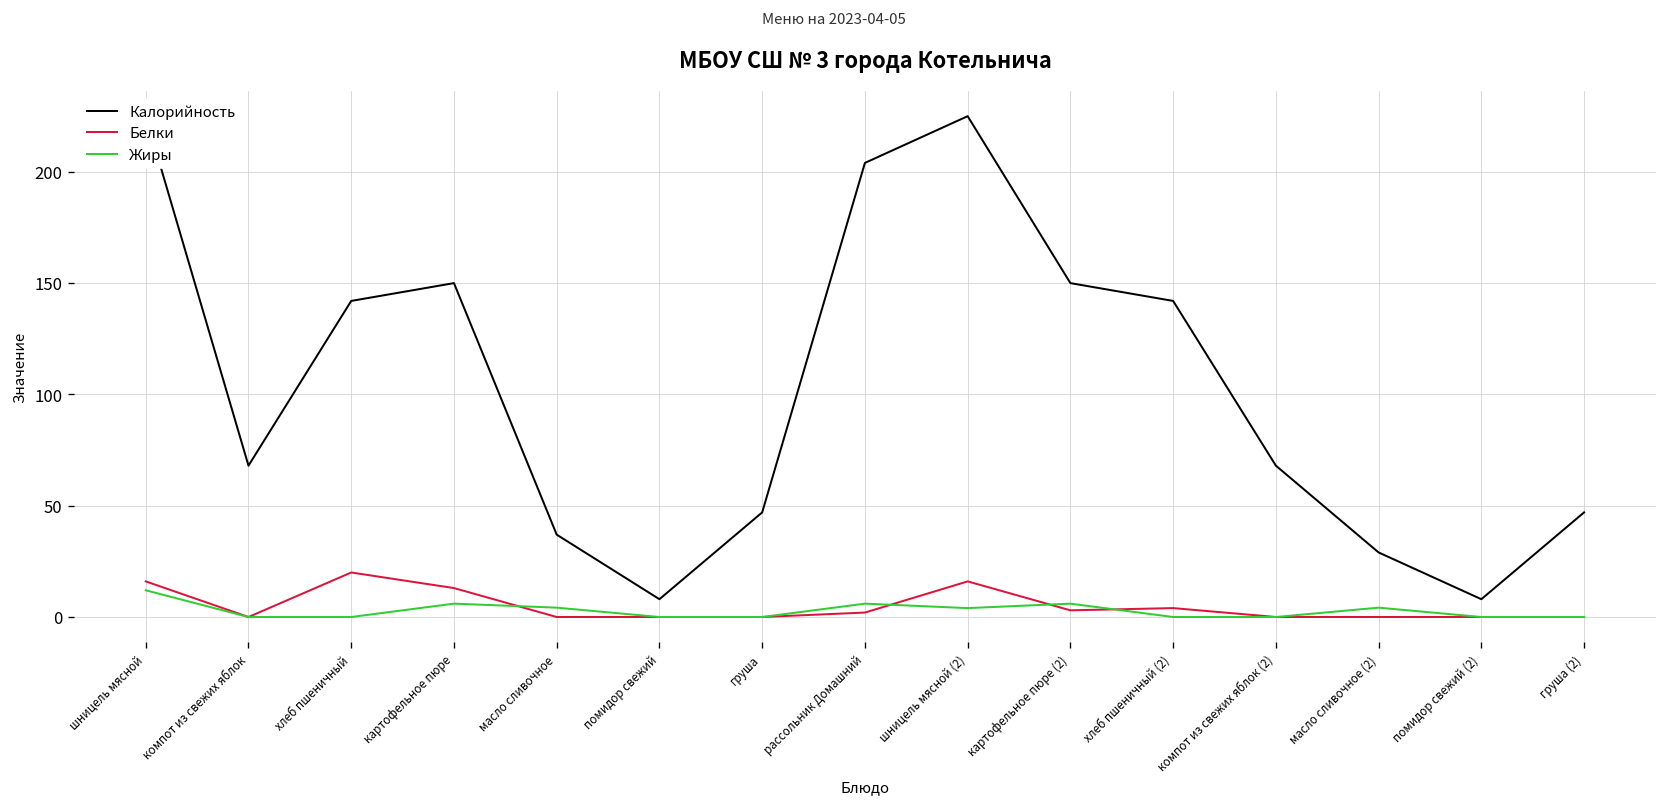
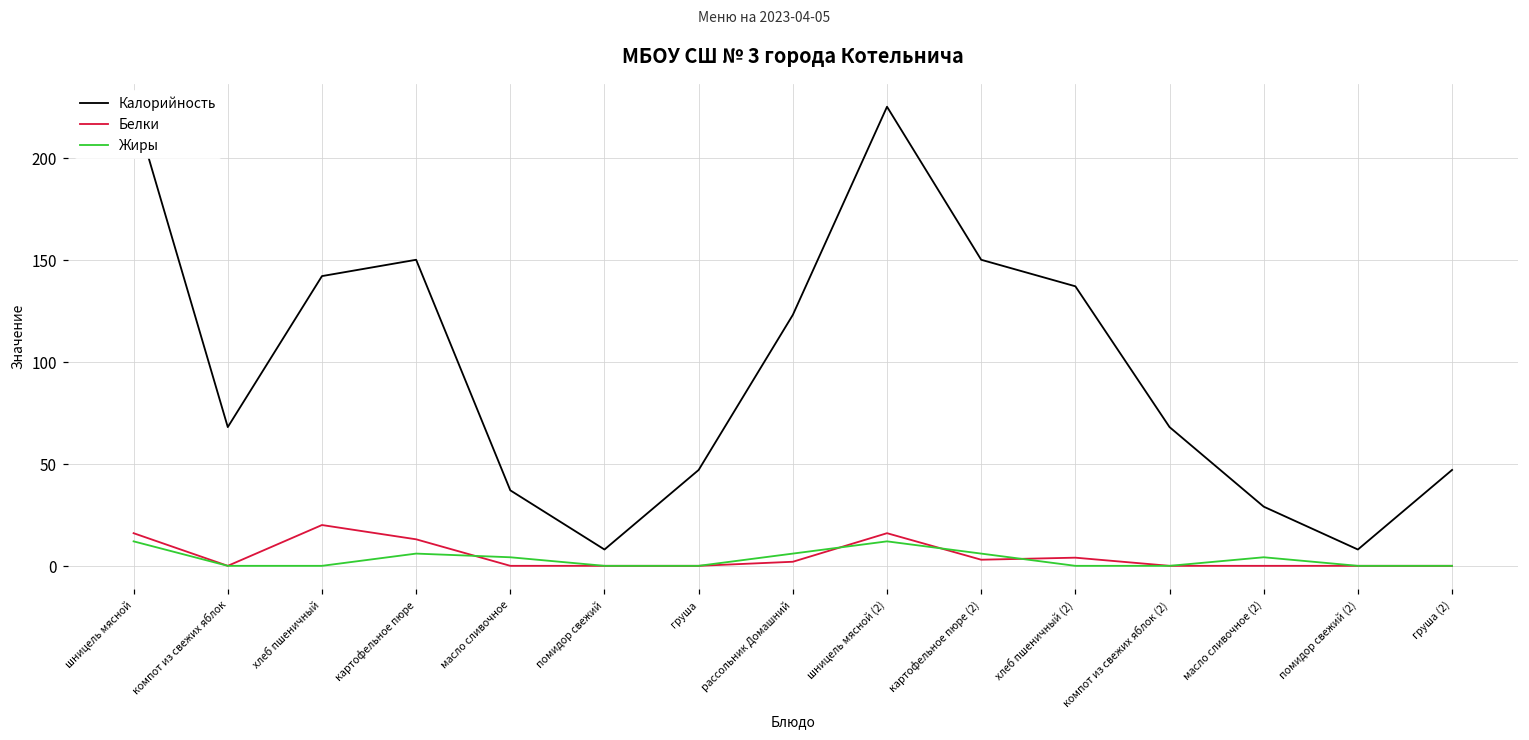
  {
    "Калорийность": {
      "компот из свежих яблок": 68,
      "хлеб пшеничный": 142,
      "картофельное пюре": 150,
      "масло сливочное": 37,
      "помидор свежий": 8,
      "груша": 47,
-     "рассольник Домашний": 204,
+     "рассольник Домашний": 123,
      "шницель мясной (2)": 225,
      "картофельное пюре (2)": 150,
-     "хлеб пшеничный (2)": 142,
+     "хлеб пшеничный (2)": 137,
      "компот из свежих яблок (2)": 68,
      "масло сливочное (2)": 29,
      "помидор свежий (2)": 8,
      "груша (2)": 47
    },
    "Белки": {
      "шницель мясной": 16,
      "хлеб пшеничный": 20,
      "картофельное пюре": 13,
      "масло сливочное": 0,
      "рассольник Домашний": 2,
      "шницель мясной (2)": 16,
      "картофельное пюре (2)": 3,
      "хлеб пшеничный (2)": 4,
      "масло сливочное (2)": 0
    },
    "Жиры": {
      "шницель мясной": 12,
      "хлеб пшеничный": 0,
      "картофельное пюре": 6,
      "масло сливочное": 4,
      "рассольник Домашний": 6,
-     "шницель мясной (2)": 4,
+     "шницель мясной (2)": 12,
      "картофельное пюре (2)": 6,
      "хлеб пшеничный (2)": 0,
      "масло сливочное (2)": 4
    }
  }
